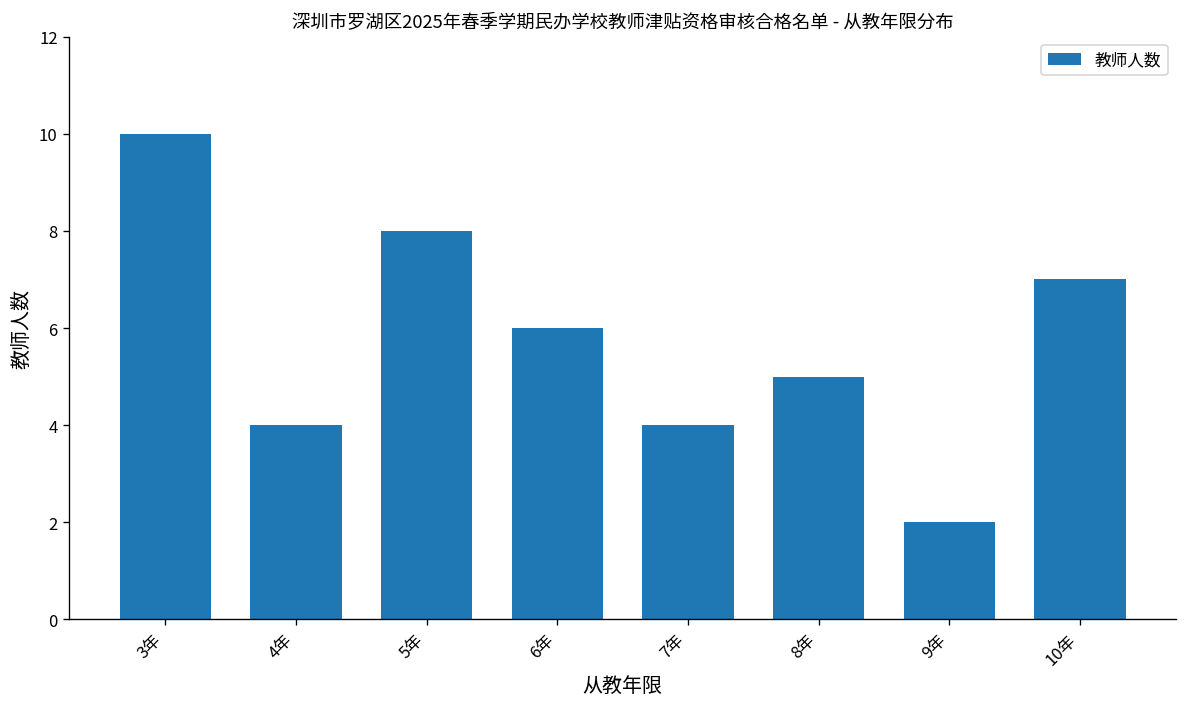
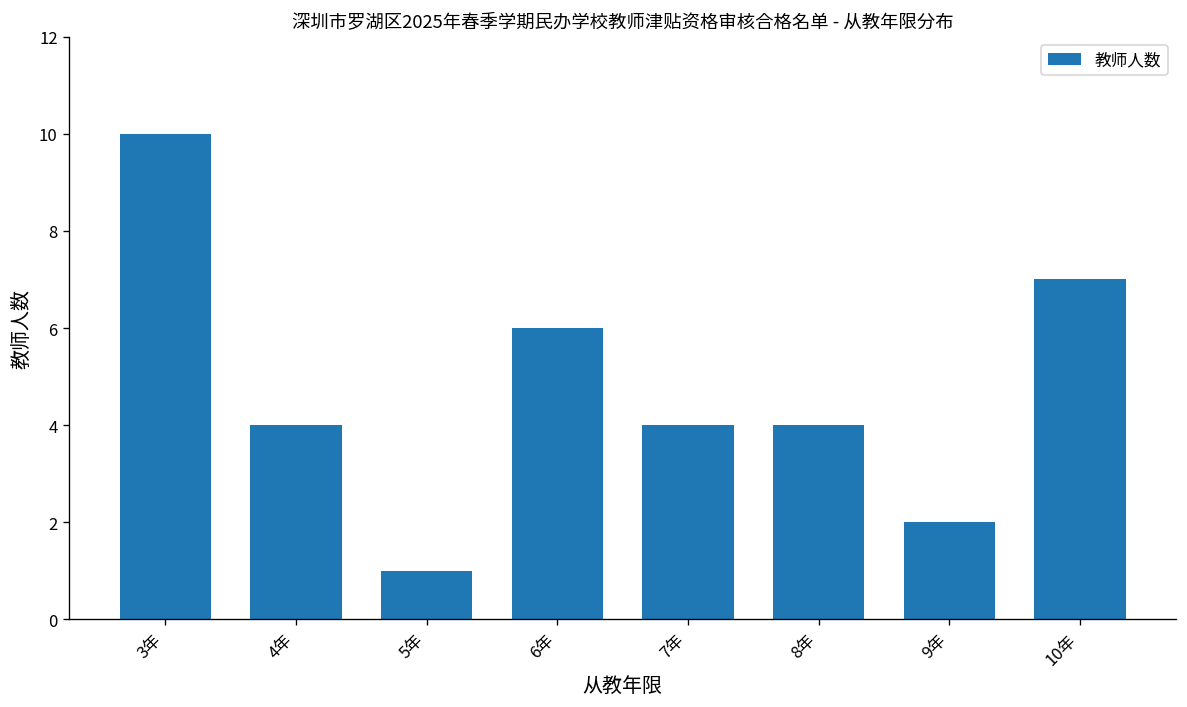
  {
    "3年": 10,
    "4年": 4,
-   "5年": 8,
+   "5年": 1,
    "6年": 6,
    "7年": 4,
-   "8年": 5,
+   "8年": 4,
    "9年": 2,
    "10年": 7
  }
